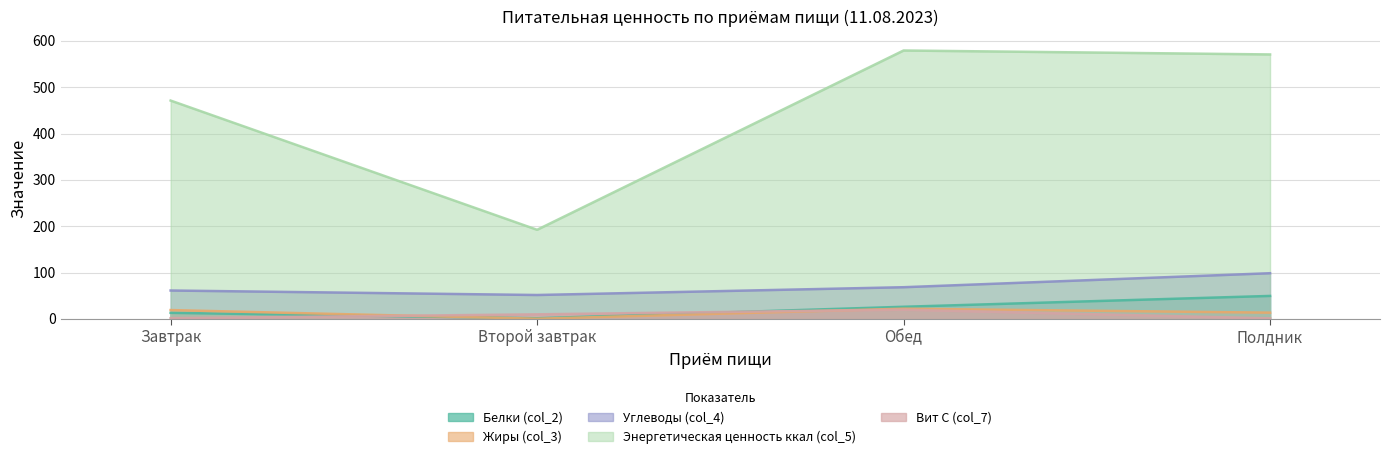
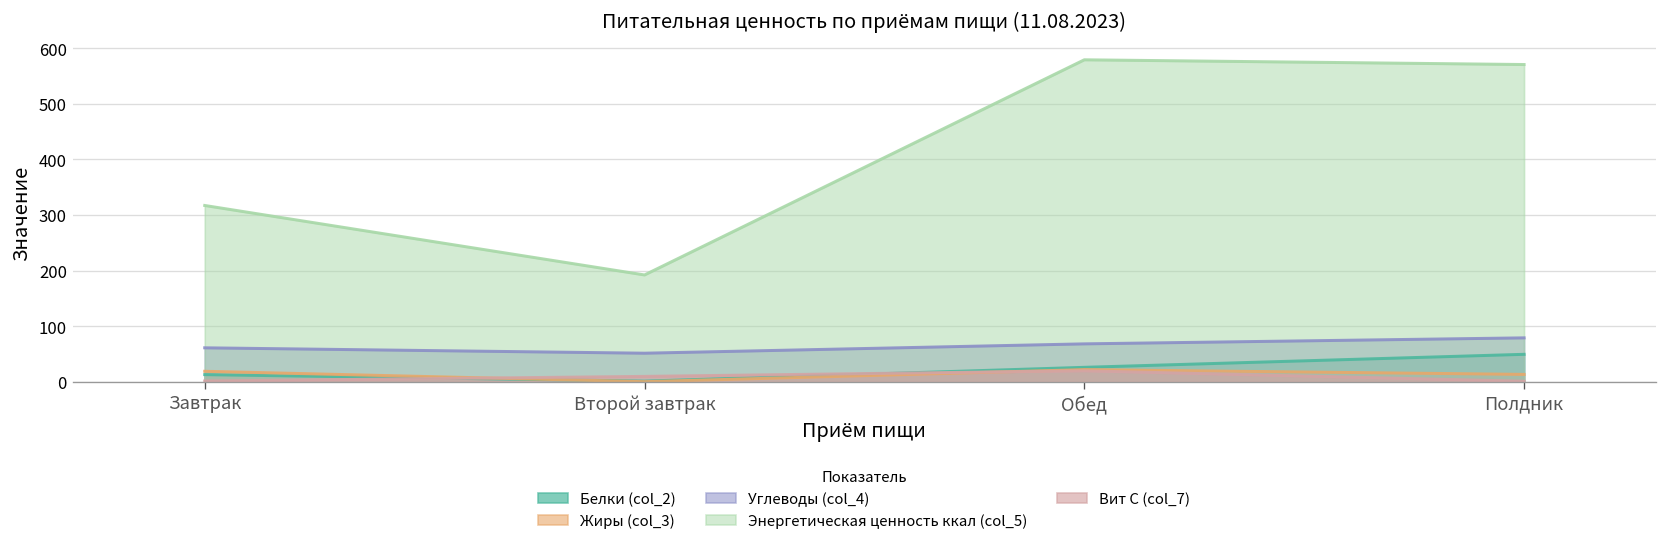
  {
    "Белки (col_2)": {
      "Завтрак": 10,
      "Полдник": 50
    },
    "Углеводы (col_4)": {
      "Завтрак": 60,
      "Второй завтрак": 50,
      "Обед": 70,
-     "Полдник": 100
+     "Полдник": 80
    },
    "Энергетическая ценность ккал (col_5)": {
-     "Завтрак": 470,
+     "Завтрак": 320,
      "Второй завтрак": 190,
      "Обед": 580,
      "Полдник": 570
    }
  }
